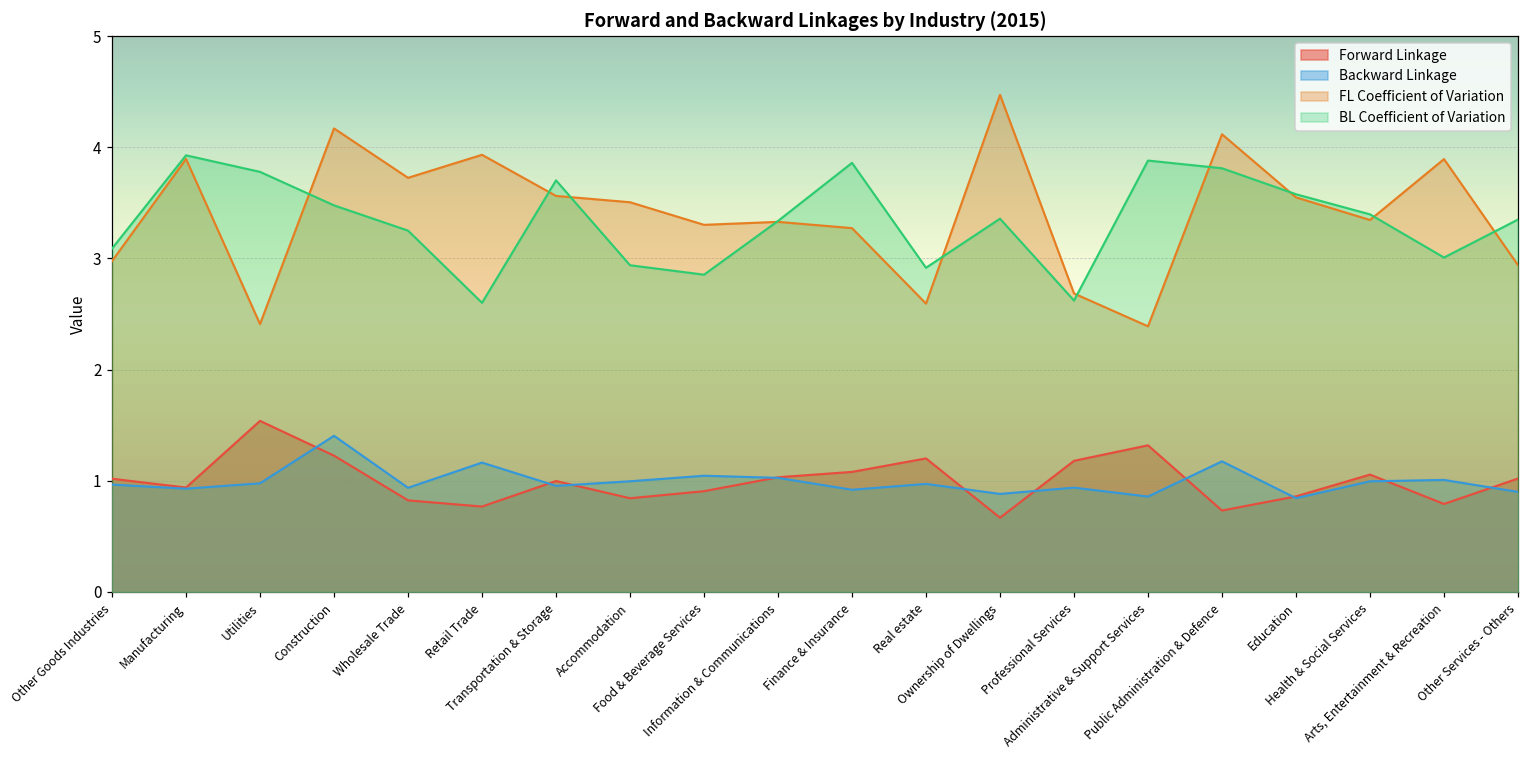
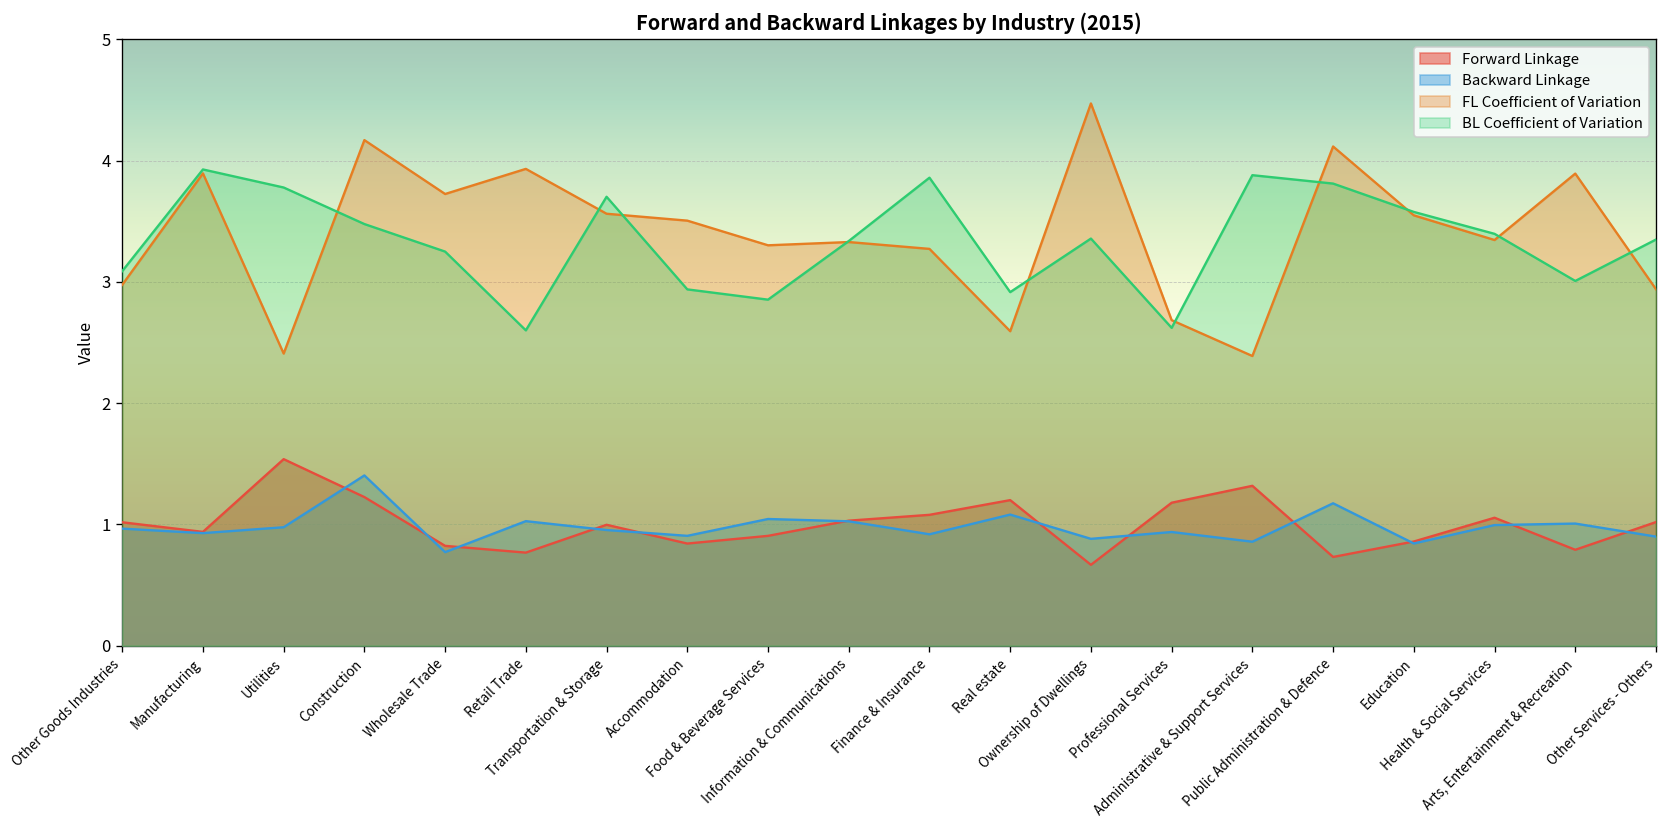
  {
    "Backward Linkage": {
      "Other Goods Industries": 0.97,
      "Utilities": 0.98,
      "Construction": 1.40,
-     "Wholesale Trade": 0.94,
-     "Retail Trade": 1.16,
+     "Wholesale Trade": 0.77,
+     "Retail Trade": 1.03,
      "Transportation & Storage": 0.95,
-     "Accommodation": 1.00,
+     "Accommodation": 0.91,
      "Food & Beverage Services": 1.05,
      "Finance & Insurance": 0.92,
-     "Real estate": 0.97,
+     "Real estate": 1.08,
      "Ownership of Dwellings": 0.88,
      "Professional Services": 0.94,
      "Administrative & Support Services": 0.86,
      "Public Administration & Defence": 1.17,
      "Health & Social Services": 1.00,
      "Arts, Entertainment & Recreation": 1.01,
      "Other Services - Others": 0.90
    },
    "BL Coefficient of Variation": {
      "Other Goods Industries": 3.09,
      "Manufacturing": 3.93,
      "Utilities": 3.78,
      "Construction": 3.48,
      "Wholesale Trade": 3.25,
      "Retail Trade": 2.60,
      "Transportation & Storage": 3.70,
      "Accommodation": 2.94,
      "Food & Beverage Services": 2.85,
      "Finance & Insurance": 3.86,
      "Real estate": 2.92,
      "Ownership of Dwellings": 3.36,
      "Professional Services": 2.62,
      "Administrative & Support Services": 3.88,
      "Public Administration & Defence": 3.81,
      "Education": 3.58,
      "Health & Social Services": 3.40,
      "Arts, Entertainment & Recreation": 3.01,
      "Other Services - Others": 3.35
    }
  }
